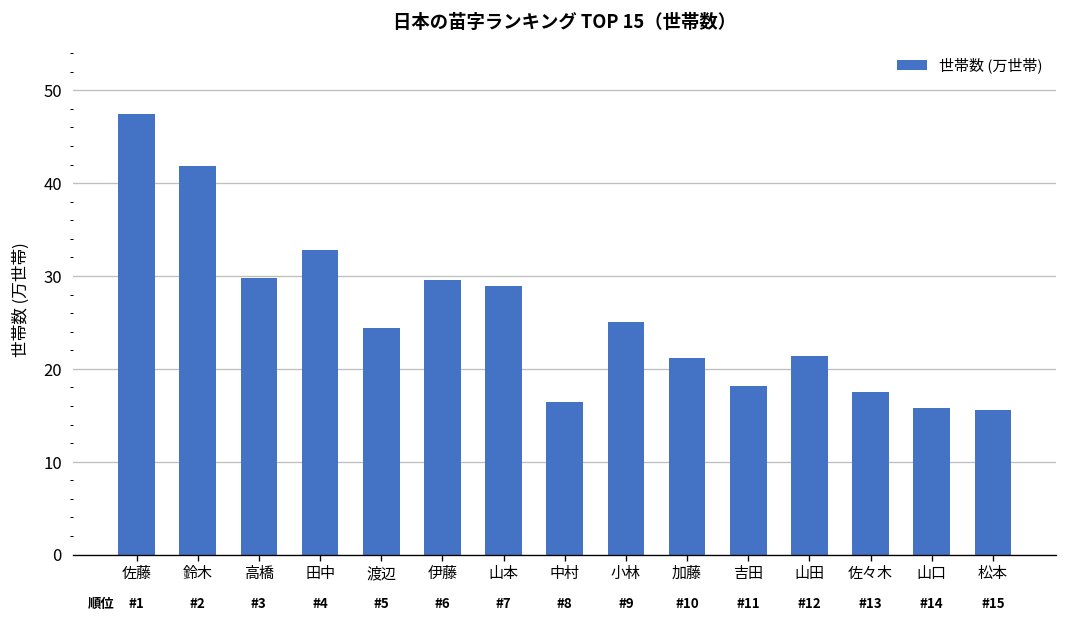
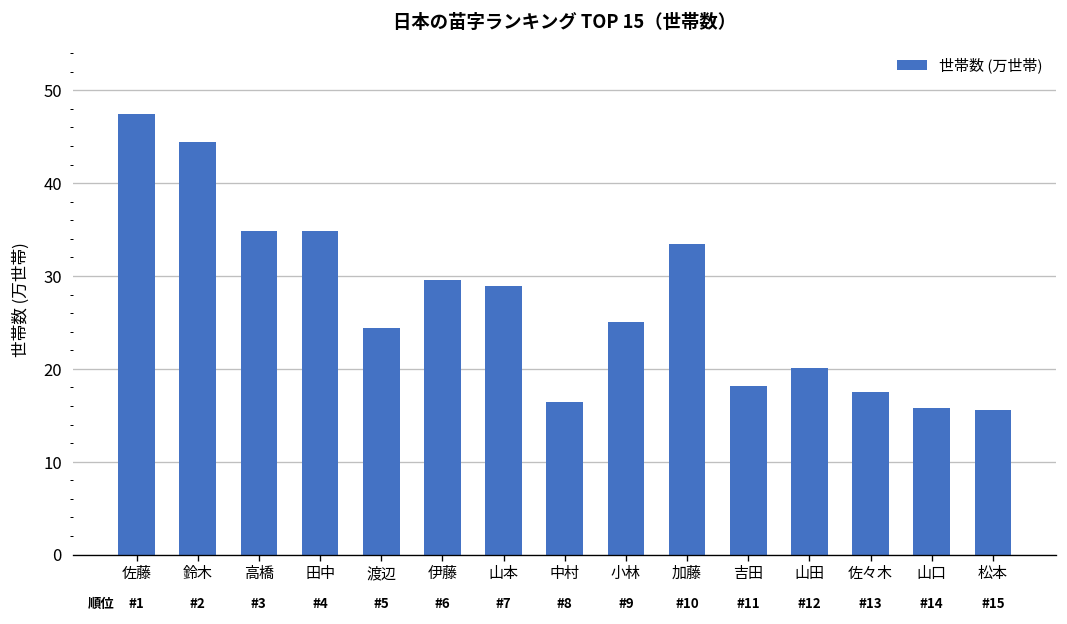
  {
    "佐藤": 47,
-   "鈴木": 42,
-   "高橋": 30,
-   "田中": 33,
+   "鈴木": 44,
+   "高橋": 35,
+   "田中": 35,
    "渡辺": 24,
    "伊藤": 30,
    "山本": 29,
    "中村": 16,
    "小林": 25,
-   "加藤": 21,
+   "加藤": 33,
    "吉田": 18,
-   "山田": 21,
+   "山田": 20,
    "佐々木": 18,
    "山口": 16,
    "松本": 16
  }
